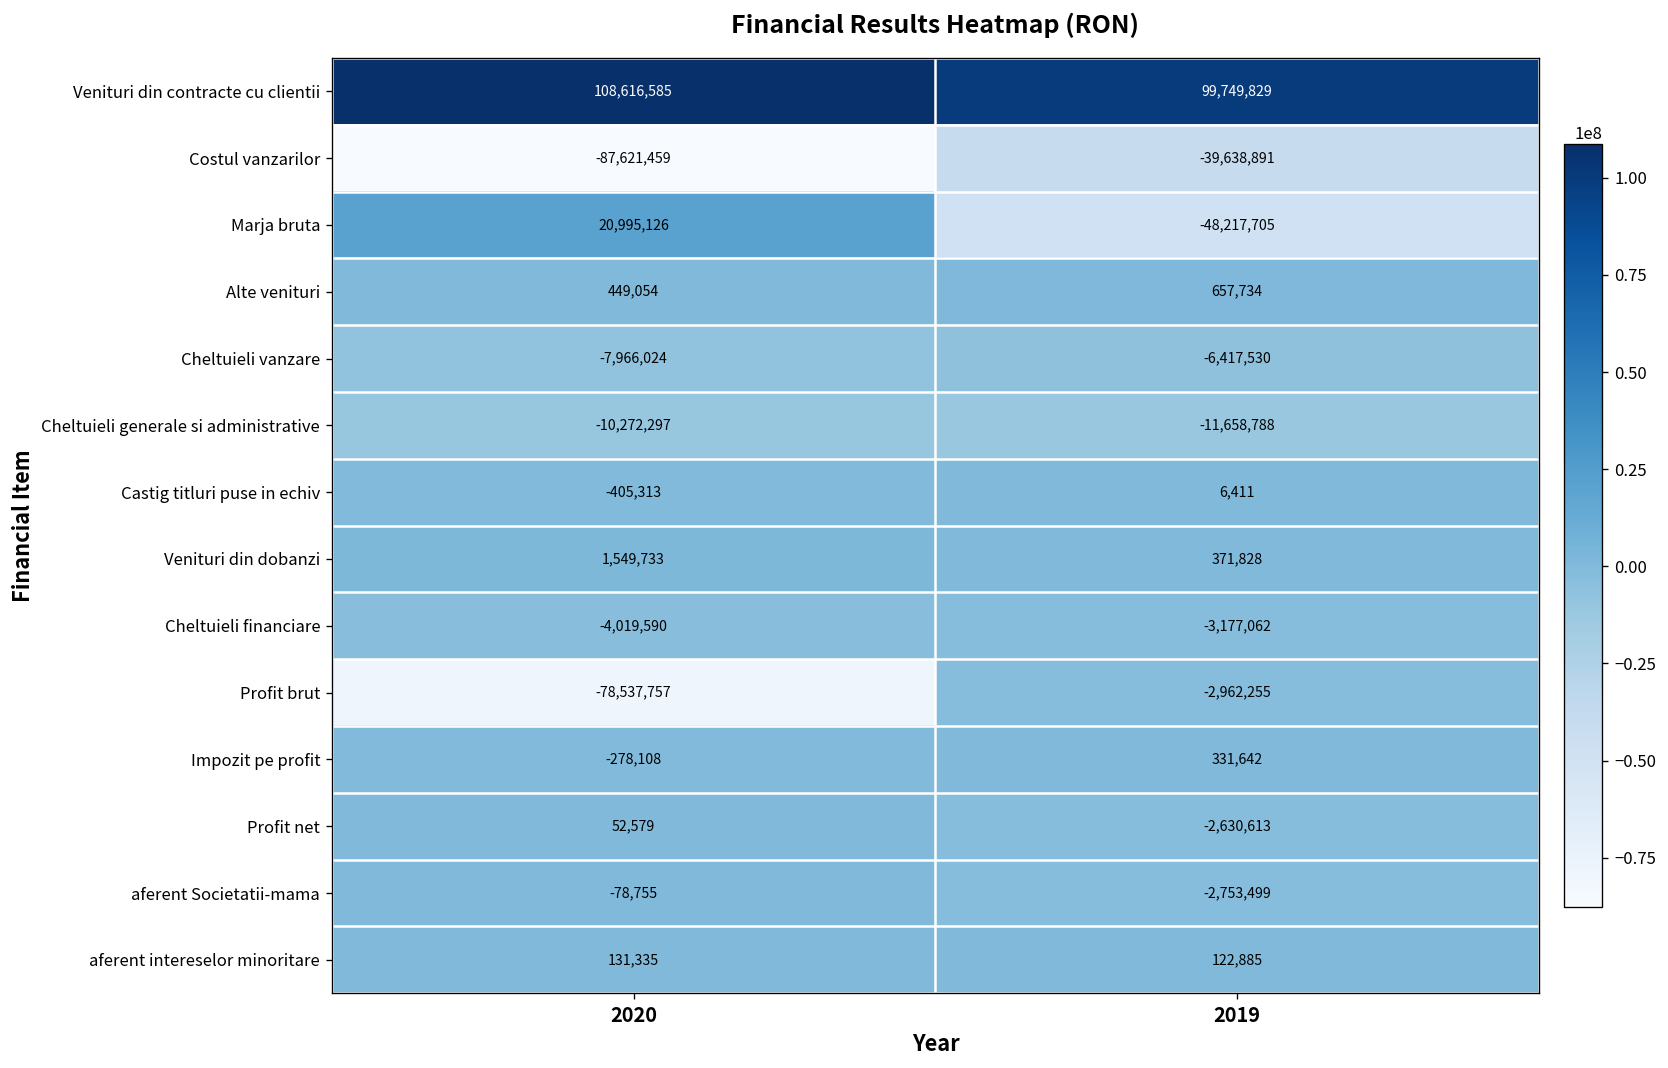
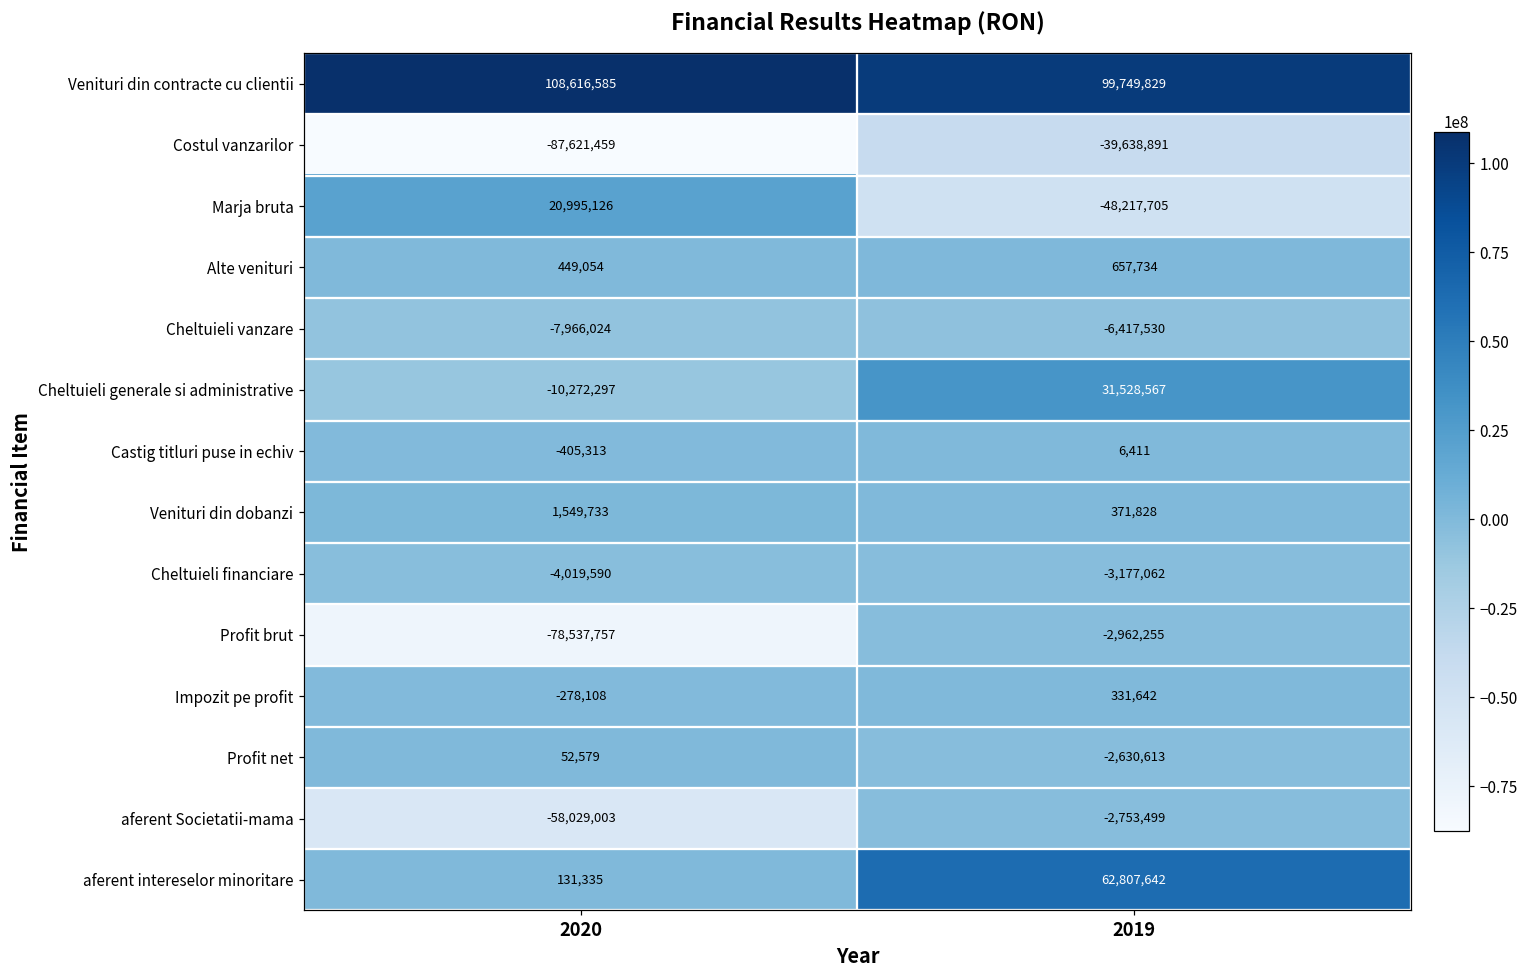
  {
    "Venituri din contracte cu clientii": {
      "2020": "108,616,585",
      "2019": "99,749,829"
    },
    "Costul vanzarilor": {
      "2020": "-87,621,459",
      "2019": "-39,638,891"
    },
    "Marja bruta": {
      "2020": "20,995,126",
      "2019": "-48,217,705"
    },
    "Alte venituri": {
      "2020": "449,054",
      "2019": "657,734"
    },
    "Cheltuieli vanzare": {
      "2020": "-7,966,024",
      "2019": "-6,417,530"
    },
    "Cheltuieli generale si administrative": {
      "2020": "-10,272,297",
-     "2019": "-11,658,788"
+     "2019": "31,528,567"
    },
    "Castig titluri puse in echiv": {
      "2020": "-405,313",
      "2019": "6,411"
    },
    "Venituri din dobanzi": {
      "2020": "1,549,733",
      "2019": "371,828"
    },
    "Cheltuieli financiare": {
      "2020": "-4,019,590",
      "2019": "-3,177,062"
    },
    "Profit brut": {
      "2020": "-78,537,757",
      "2019": "-2,962,255"
    },
    "Impozit pe profit": {
      "2020": "-278,108",
      "2019": "331,642"
    },
    "Profit net": {
      "2020": "52,579",
      "2019": "-2,630,613"
    },
    "aferent Societatii-mama": {
-     "2020": "-78,755",
+     "2020": "-58,029,003",
      "2019": "-2,753,499"
    },
    "aferent intereselor minoritare": {
      "2020": "131,335",
-     "2019": "122,885"
+     "2019": "62,807,642"
    }
  }
